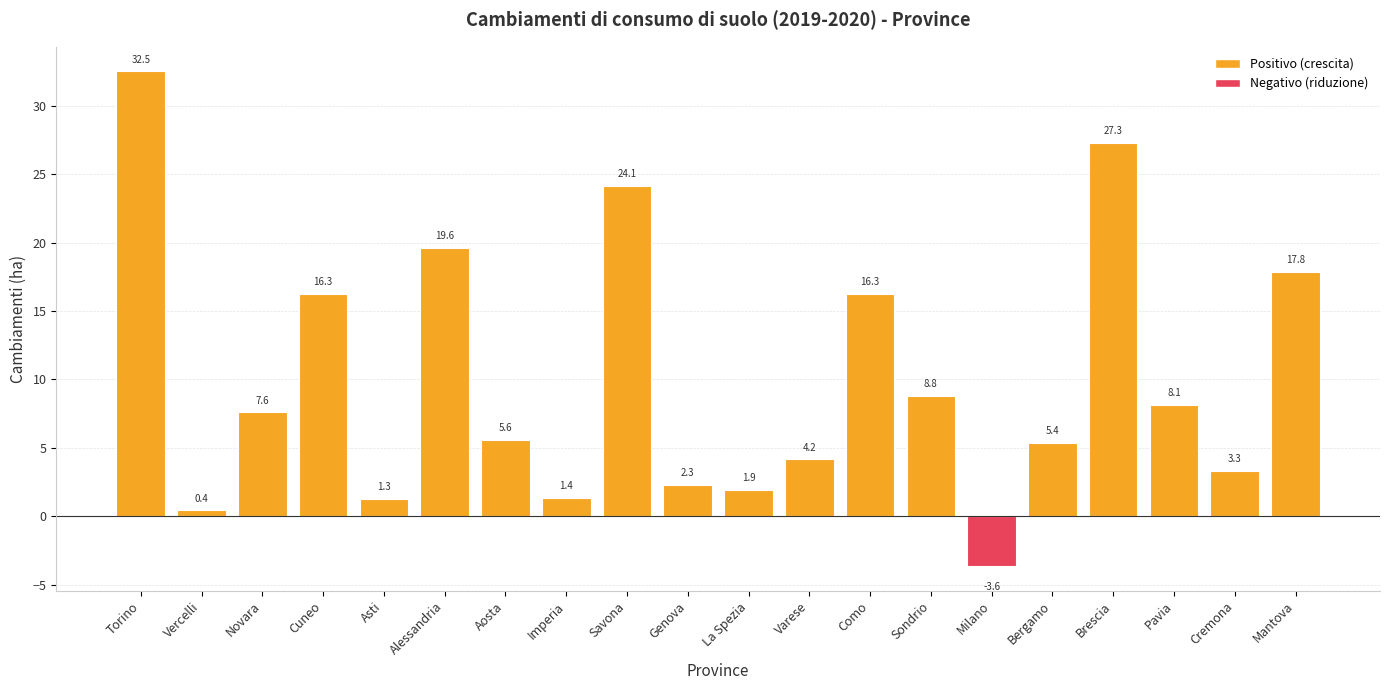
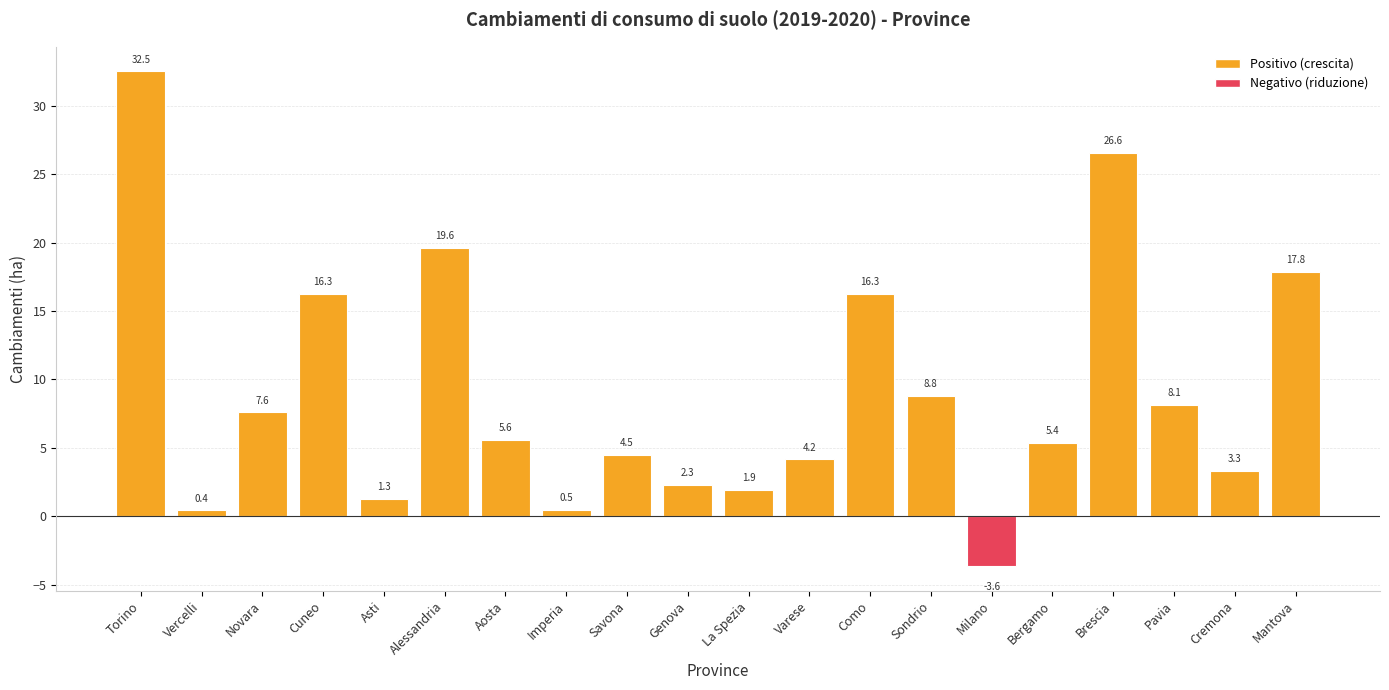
  {
    "Torino": 32.5,
    "Vercelli": 0.4,
    "Novara": 7.6,
    "Cuneo": 16.3,
    "Asti": 1.3,
    "Alessandria": 19.6,
    "Aosta": 5.6,
-   "Imperia": 1.4,
-   "Savona": 24.1,
+   "Imperia": 0.5,
+   "Savona": 4.5,
    "Genova": 2.3,
    "La Spezia": 1.9,
    "Varese": 4.2,
    "Como": 16.3,
    "Sondrio": 8.8,
    "Milano": -3.6,
    "Bergamo": 5.4,
-   "Brescia": 27.3,
+   "Brescia": 26.6,
    "Pavia": 8.1,
    "Cremona": 3.3,
    "Mantova": 17.8
  }
